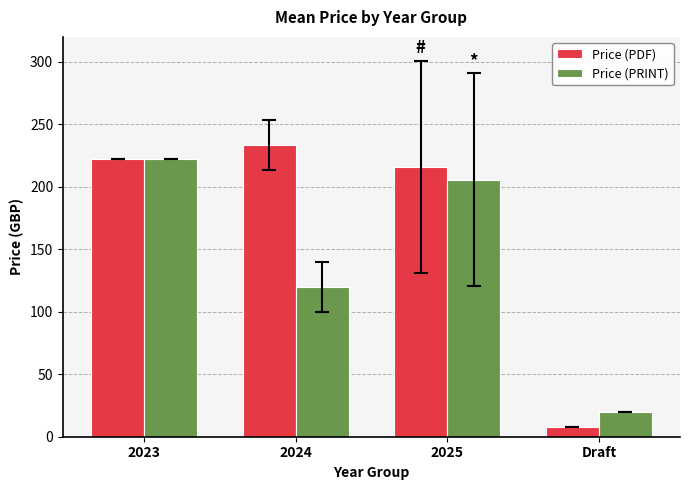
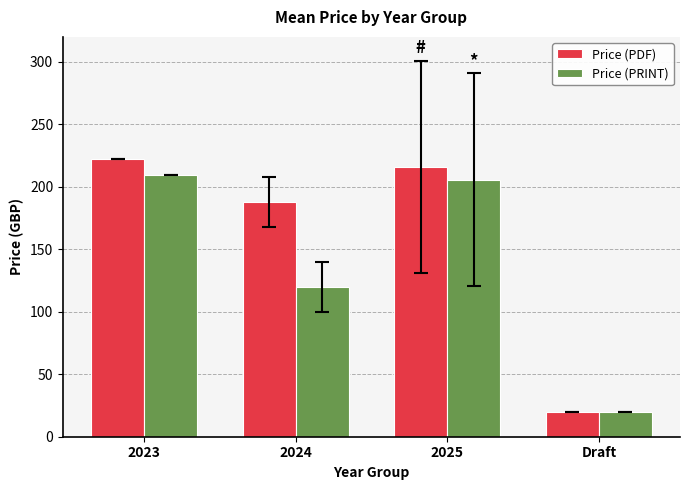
  {
    "Price (PDF)": {
      "2023": 222,
-     "2024": 234,
+     "2024": 188,
      "2025": 216,
-     "Draft": 8
+     "Draft": 20
    },
    "Price (PRINT)": {
-     "2023": 222,
+     "2023": 209,
      "2024": 120,
      "2025": 206,
      "Draft": 20
    }
  }
